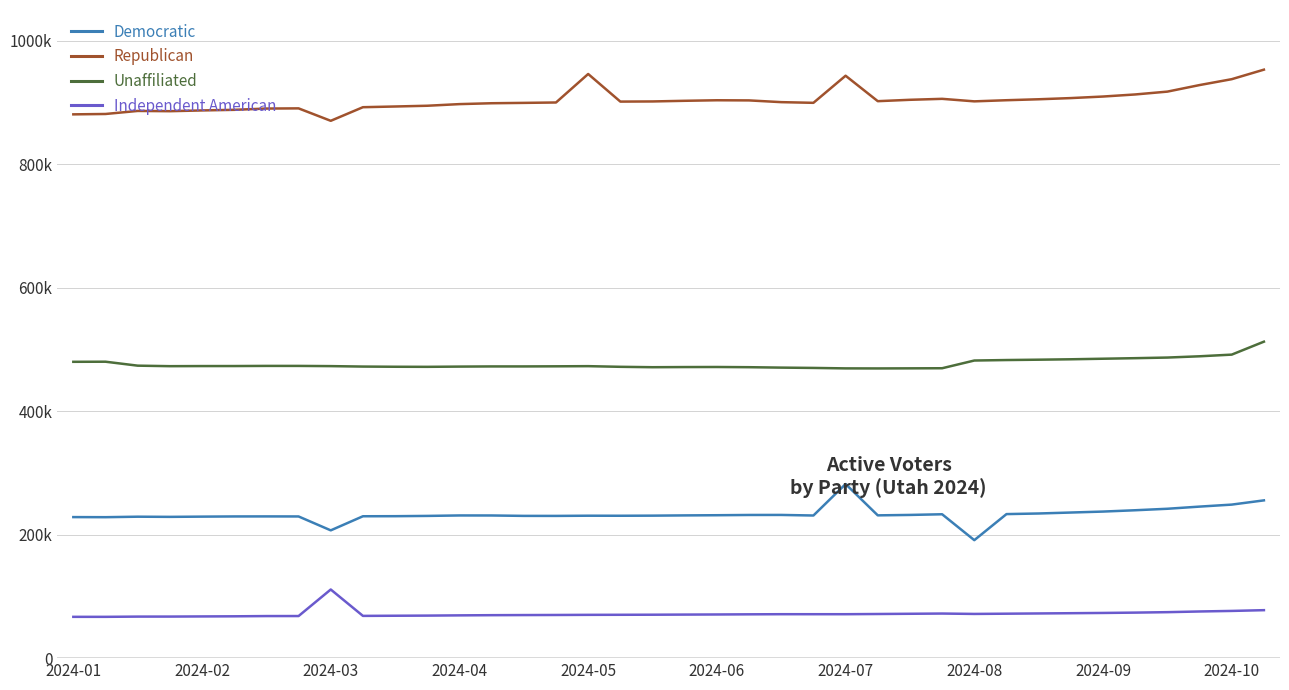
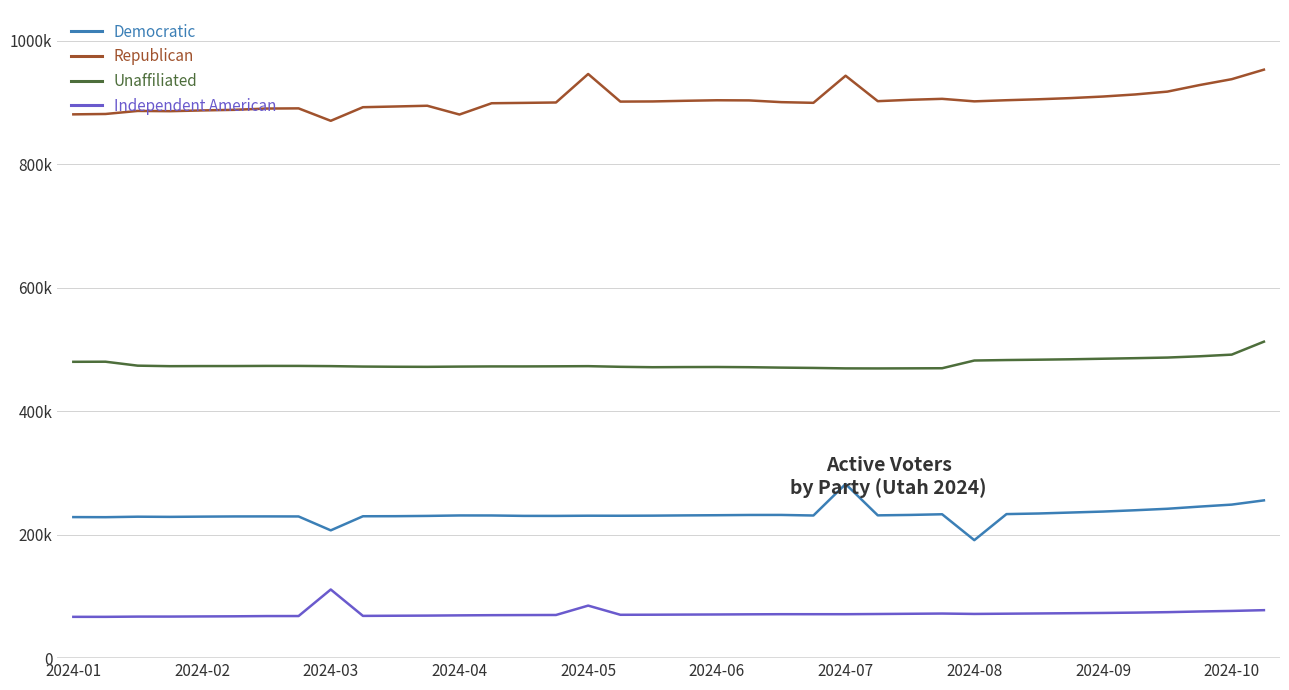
  {
    "Democratic": {
      "2024-01": 230000,
      "2024-02": 230000,
      "2024-03": 210000,
      "2024-04": 230000,
      "2024-05": 230000,
      "2024-06": 230000,
      "2024-08": 190000,
      "2024-09": 240000,
      "2024-10": 250000
    },
    "Republican": {
      "2024-01": 880000,
      "2024-02": 890000,
      "2024-03": 870000,
-     "2024-04": 900000,
+     "2024-04": 880000,
      "2024-05": 950000,
      "2024-06": 900000,
      "2024-07": 940000,
      "2024-08": 900000,
      "2024-09": 910000,
      "2024-10": 940000
    },
    "Unaffiliated": {
      "2024-01": 480000,
      "2024-02": 470000,
      "2024-03": 470000,
      "2024-04": 470000,
      "2024-05": 470000,
      "2024-06": 470000,
      "2024-07": 470000,
      "2024-08": 480000,
      "2024-09": 490000,
      "2024-10": 490000
    },
    "Independent American": {
      "2024-01": 70000,
      "2024-02": 70000,
      "2024-03": 110000,
      "2024-04": 70000,
-     "2024-05": 70000,
+     "2024-05": 90000,
      "2024-06": 70000,
      "2024-07": 70000,
      "2024-08": 70000,
      "2024-09": 70000,
      "2024-10": 80000
    }
  }
